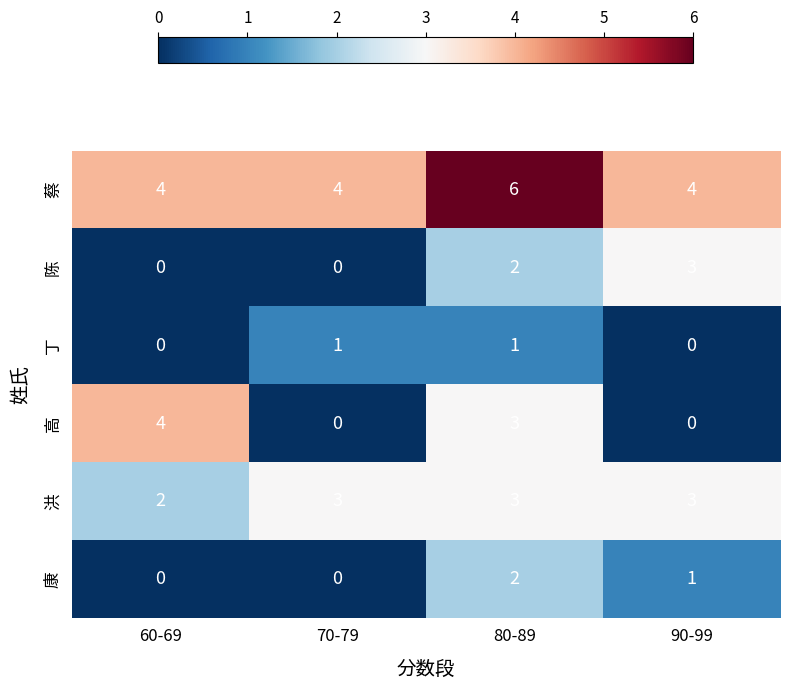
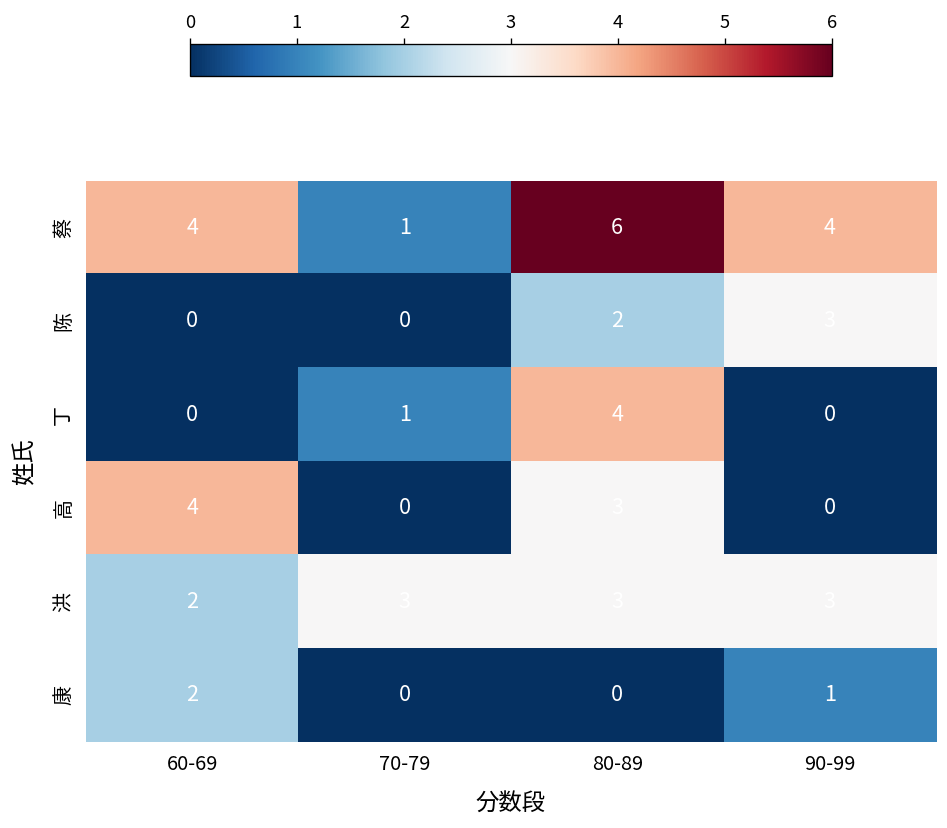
  {
    "蔡": {
      "60-69": 4,
-     "70-79": 4,
+     "70-79": 1,
      "80-89": 6,
      "90-99": 4
    },
    "陈": {
      "60-69": 0,
      "70-79": 0,
      "80-89": 2
    },
    "丁": {
      "60-69": 0,
      "70-79": 1,
-     "80-89": 1,
+     "80-89": 4,
      "90-99": 0
    },
    "高": {
      "60-69": 4,
      "70-79": 0,
      "90-99": 0
    },
    "洪": {
      "60-69": 2
    },
    "康": {
-     "60-69": 0,
+     "60-69": 2,
      "70-79": 0,
-     "80-89": 2,
+     "80-89": 0,
      "90-99": 1
    }
  }
